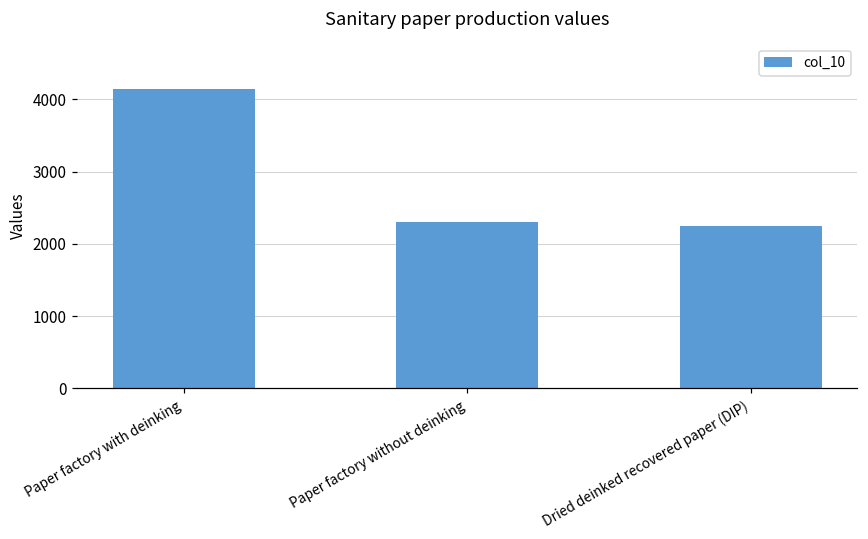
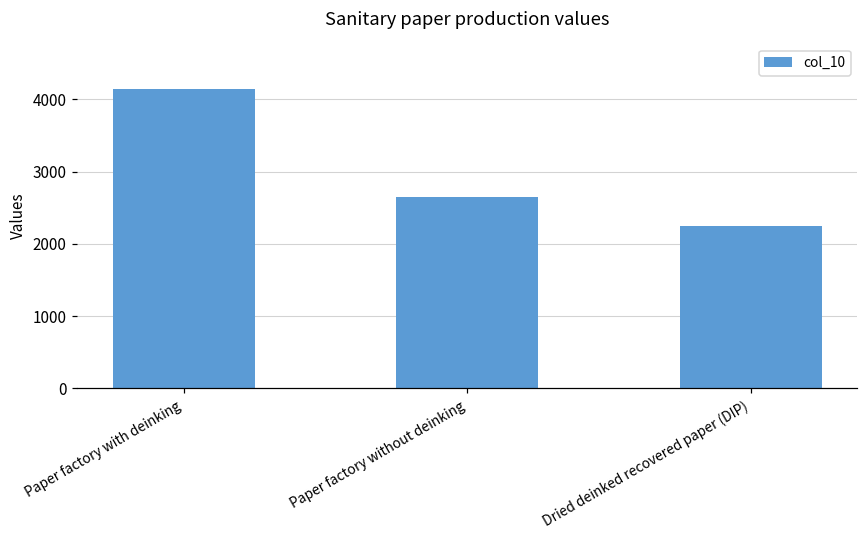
  {
    "Paper factory with deinking": 4200,
-   "Paper factory without deinking": 2300,
+   "Paper factory without deinking": 2700,
    "Dried deinked recovered paper (DIP)": 2200
  }
